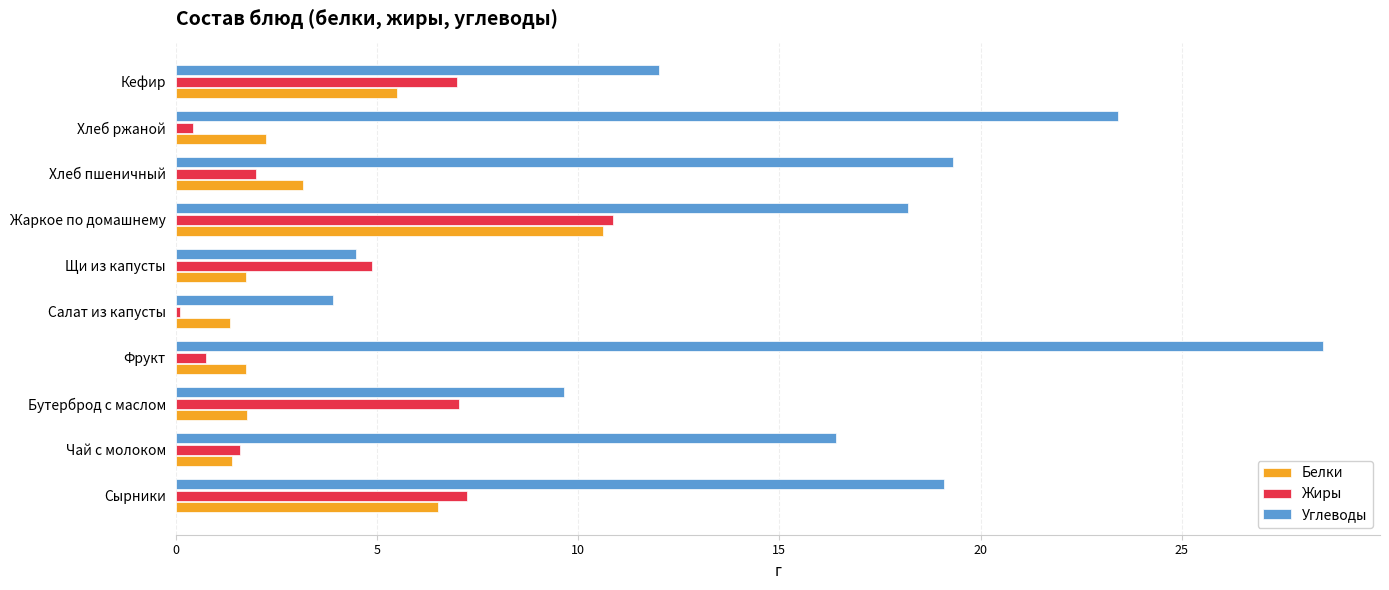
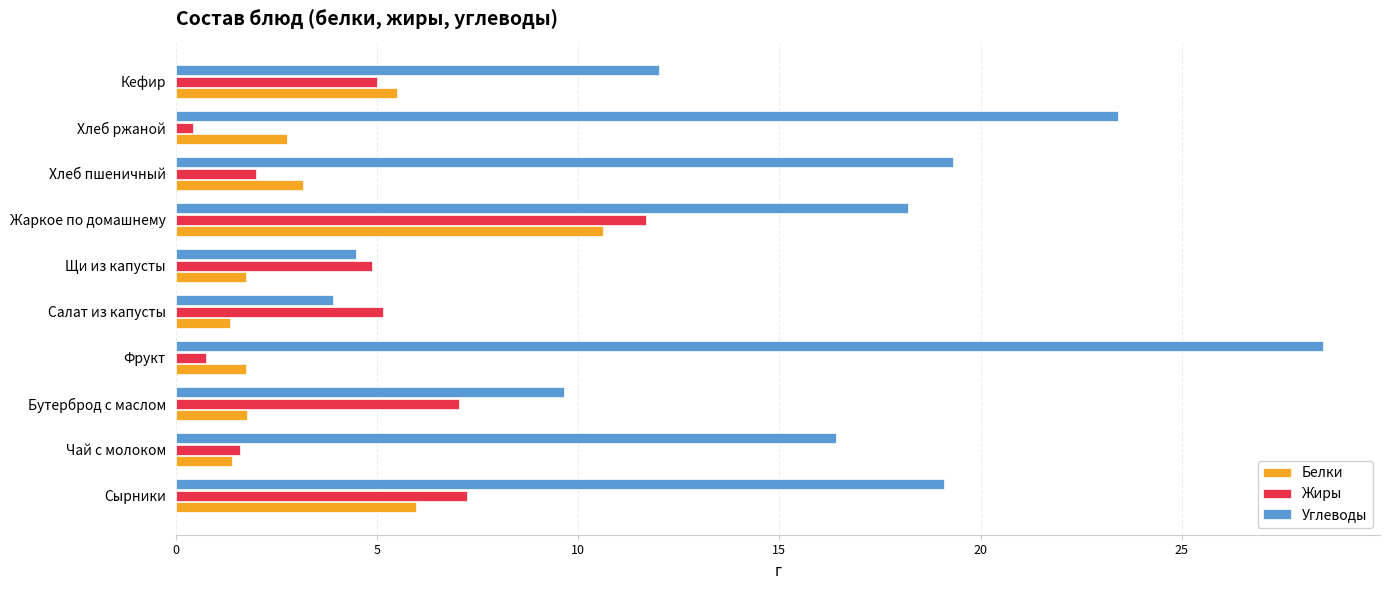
  {
    "Белки": {
      "Кефир": 5.5,
-     "Хлеб ржаной": 2.2,
+     "Хлеб ржаной": 2.8,
      "Хлеб пшеничный": 3.2,
      "Жаркое по домашнему": 10.6,
      "Щи из капусты": 1.8,
      "Салат из капусты": 1.3,
      "Фрукт": 1.8,
      "Бутерброд с маслом": 1.8,
      "Чай с молоком": 1.4,
-     "Сырники": 6.5
+     "Сырники": 6.0
    },
    "Жиры": {
-     "Кефир": 7,
+     "Кефир": 5,
      "Хлеб ржаной": 0.4,
      "Хлеб пшеничный": 2.0,
-     "Жаркое по домашнему": 10.9,
+     "Жаркое по домашнему": 11.7,
      "Щи из капусты": 4.9,
-     "Салат из капусты": 0.1,
+     "Салат из капусты": 5.2,
      "Фрукт": 0.8,
      "Бутерброд с маслом": 7.1,
      "Чай с молоком": 1.6,
      "Сырники": 7.2
    },
    "Углеводы": {
      "Кефир": 12.0,
      "Хлеб ржаной": 23.4,
      "Хлеб пшеничный": 19.3,
      "Жаркое по домашнему": 18.2,
      "Щи из капусты": 4.5,
      "Салат из капусты": 3.9,
      "Фрукт": 28.5,
      "Бутерброд с маслом": 9.7,
      "Чай с молоком": 16.4,
      "Сырники": 19.1
    }
  }
